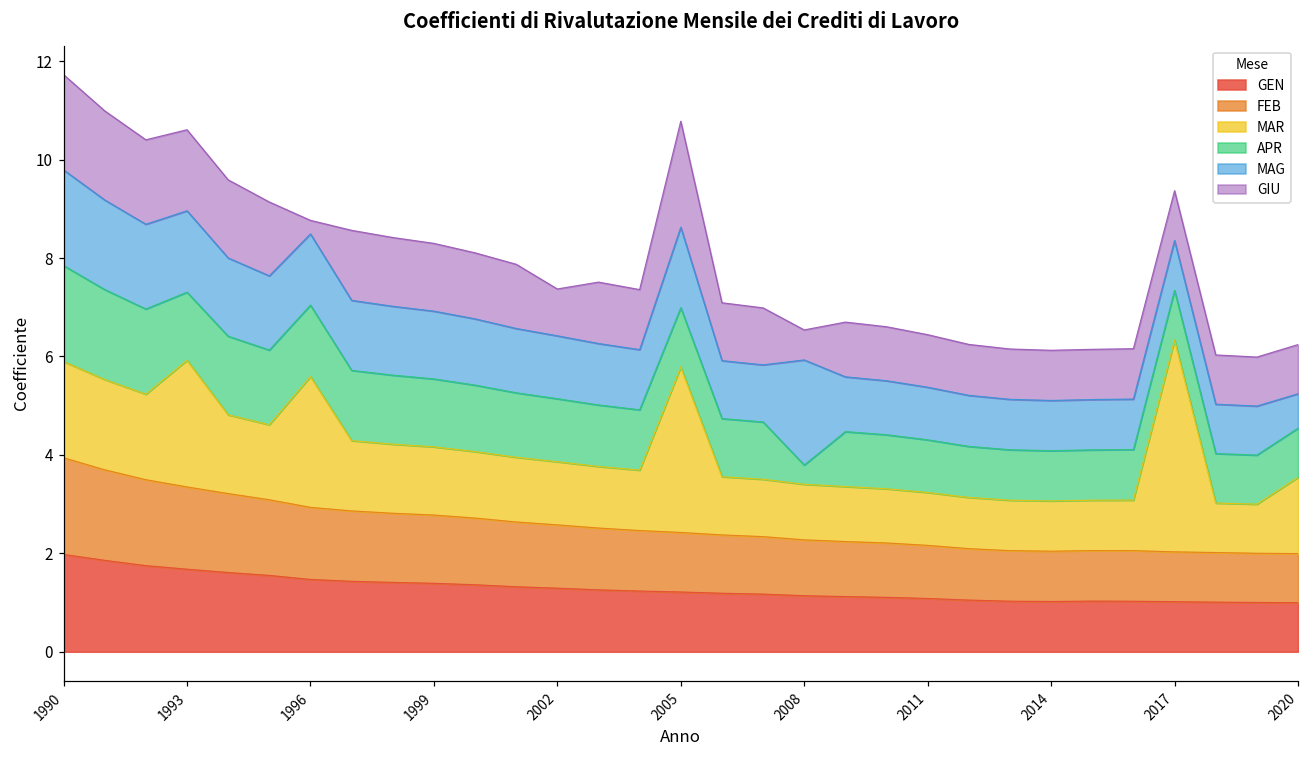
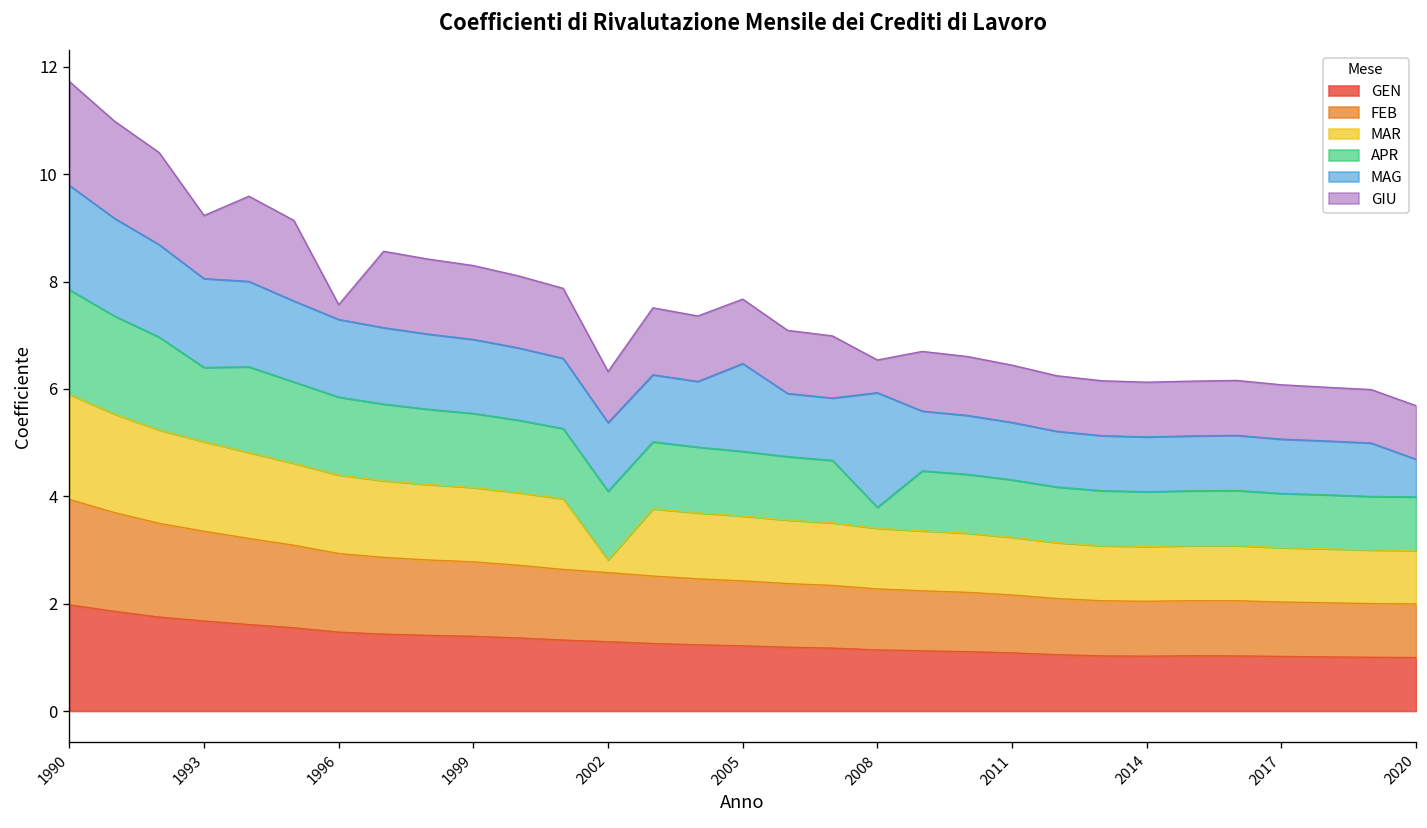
  {
    "MAR": {
      "1990": 2.0,
-     "1993": 2.6,
-     "1996": 2.7,
+     "1993": 1.7,
+     "1996": 1.5,
      "1999": 1.4,
-     "2002": 1.3,
-     "2005": 3.4,
+     "2002": 0.2,
+     "2005": 1.2,
      "2008": 1.1,
      "2011": 1.1,
      "2014": 1.0,
-     "2017": 4.3,
-     "2020": 1.6
+     "2017": 1.0,
+     "2020": 1.0
    },
    "APR": {
      "1990": 1.9,
      "1993": 1.4,
      "1996": 1.5,
      "1999": 1.4,
      "2002": 1.3,
      "2005": 1.2,
      "2008": 0.4,
      "2011": 1.1,
      "2014": 1.0,
      "2017": 1.0,
      "2020": 1.0
    },
    "MAG": {
      "1990": 1.9,
      "1993": 1.7,
      "1996": 1.4,
      "1999": 1.4,
      "2002": 1.3,
      "2005": 1.6,
      "2008": 2.1,
      "2011": 1.1,
      "2014": 1.0,
      "2017": 1.0,
      "2020": 0.7
    },
    "GIU": {
      "1990": 1.9,
-     "1993": 1.6,
+     "1993": 1.2,
      "1996": 0.3,
      "1999": 1.4,
      "2002": 1.0,
-     "2005": 2.2,
+     "2005": 1.2,
      "2008": 0.6,
      "2011": 1.1,
      "2014": 1.0,
      "2017": 1.0,
      "2020": 1.0
    }
  }
